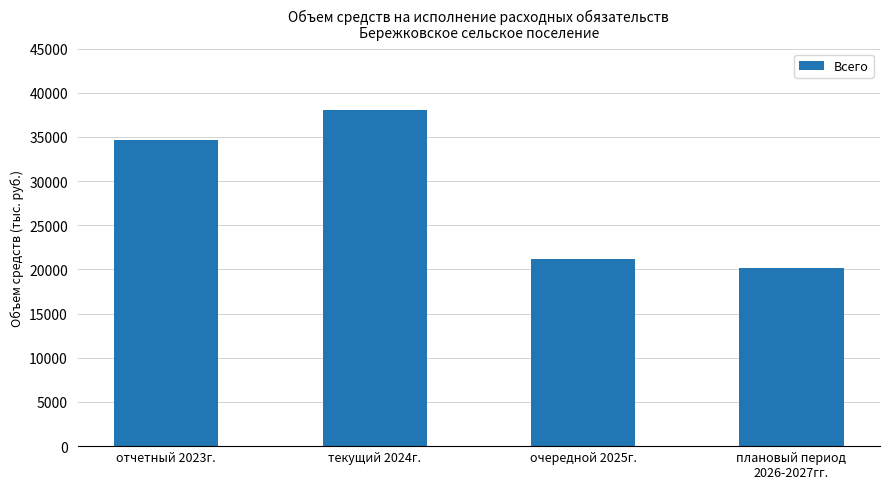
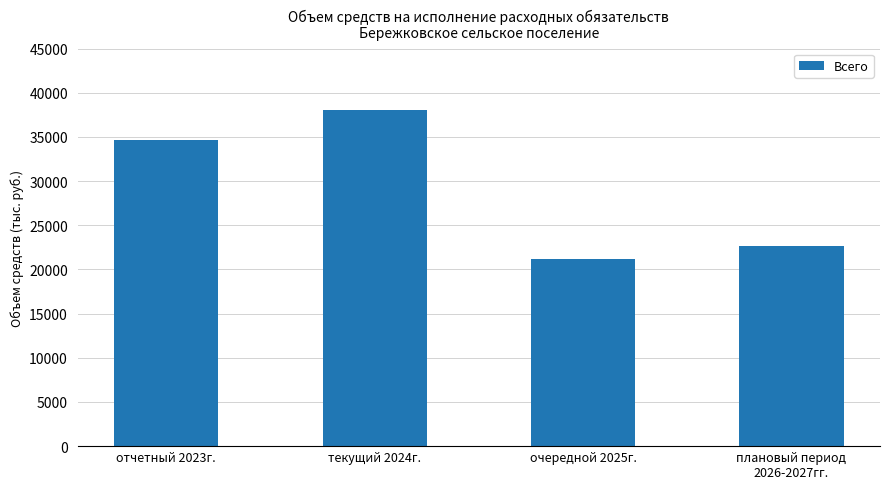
  {
    "отчетный 2023г.": 35000,
    "текущий 2024г.": 38000,
    "очередной 2025г.": 21000,
-   "плановый период 2026-2027гг.": 20000
+   "плановый период 2026-2027гг.": 23000
  }
